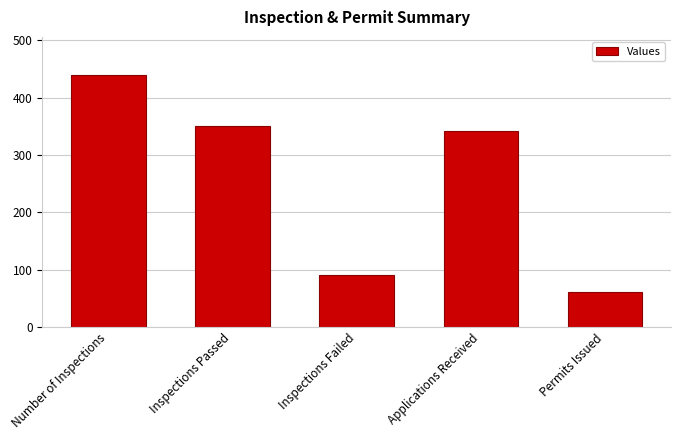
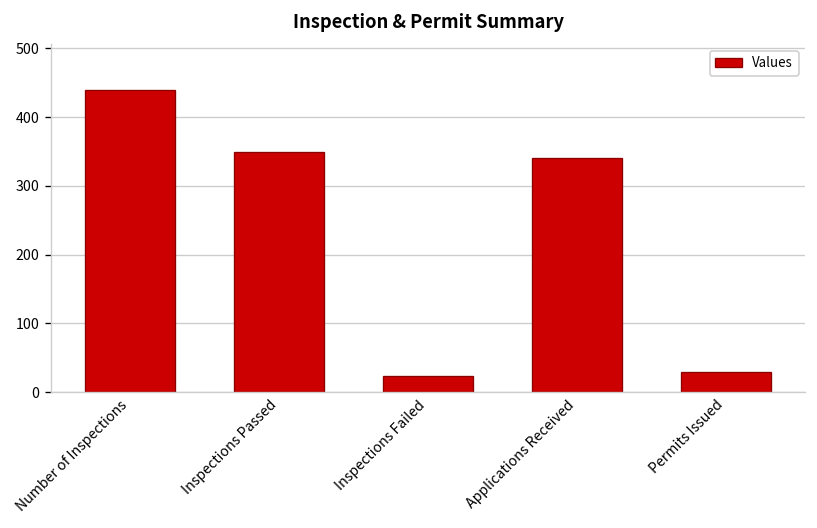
  {
    "Number of Inspections": 440,
    "Inspections Passed": 350,
-   "Inspections Failed": 90,
+   "Inspections Failed": 20,
    "Applications Received": 340,
-   "Permits Issued": 60
+   "Permits Issued": 30
  }
